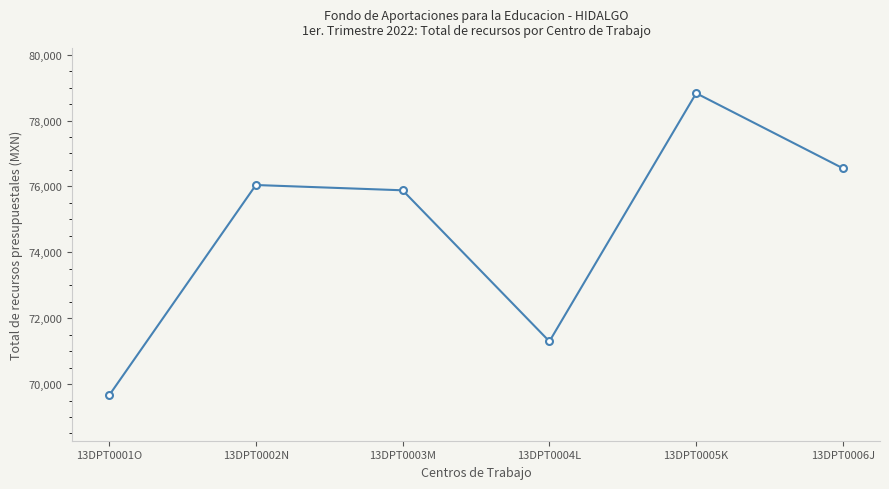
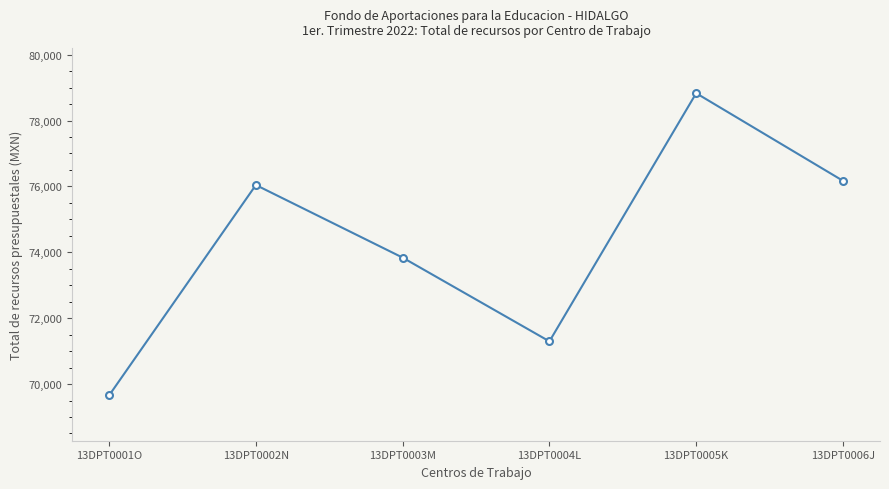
  {
    "13DPT0001O": "69,700",
    "13DPT0002N": "76,000",
-   "13DPT0003M": "75,900",
+   "13DPT0003M": "73,800",
    "13DPT0004L": "71,300",
    "13DPT0005K": "78,800",
-   "13DPT0006J": "76,500"
+   "13DPT0006J": "76,200"
  }
